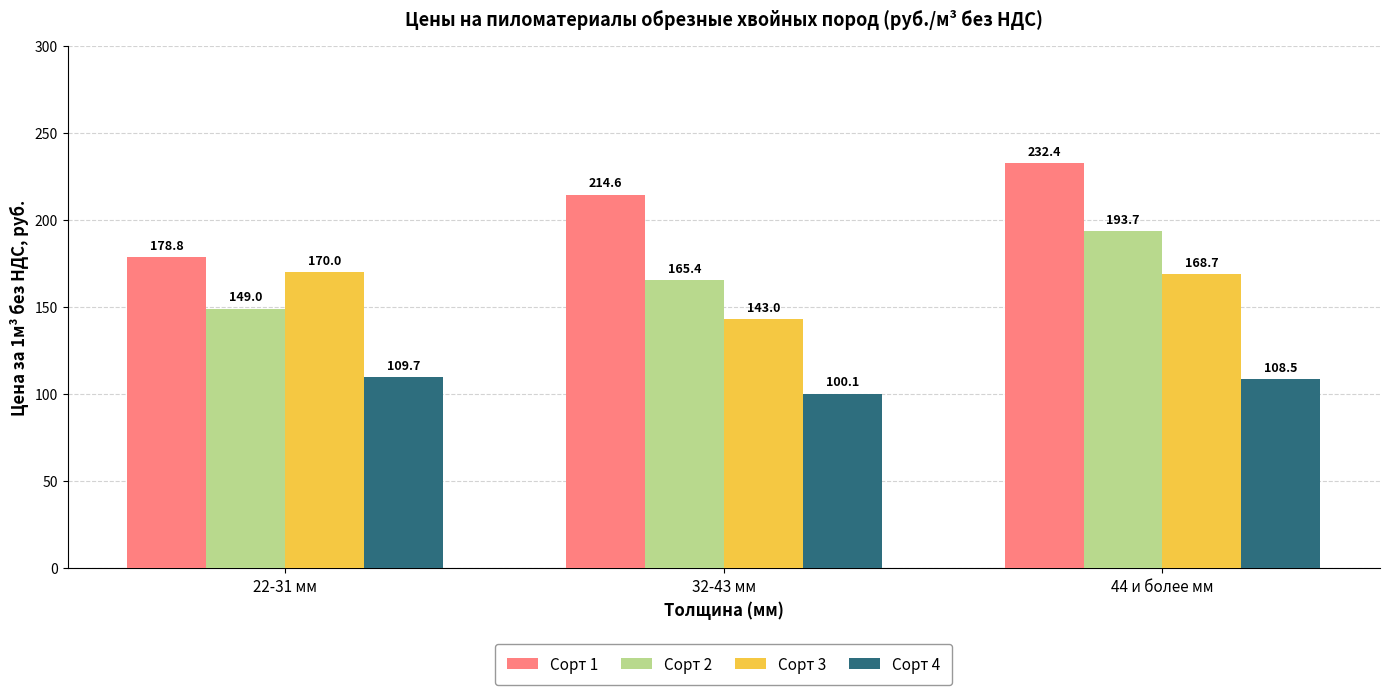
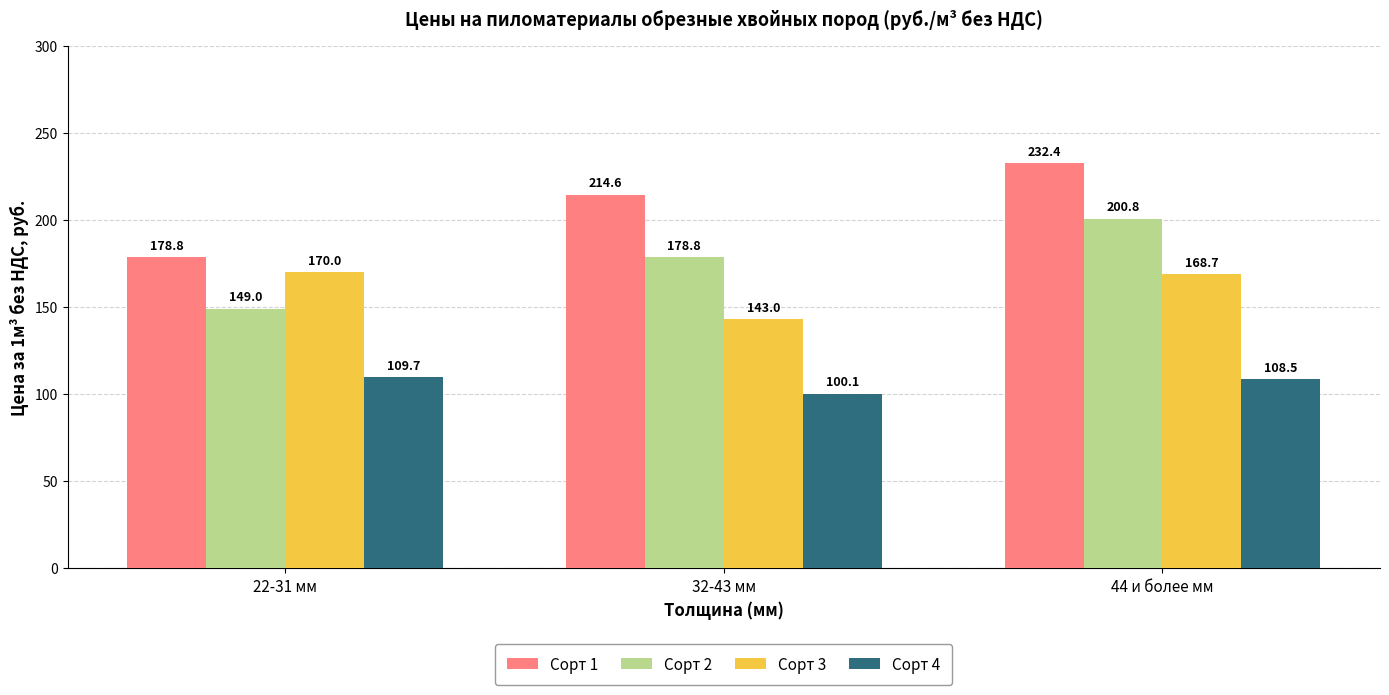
  {
    "Сорт 1": {
      "22-31 мм": 178.8,
      "32-43 мм": 214.6,
      "44 и более мм": 232.4
    },
    "Сорт 2": {
      "22-31 мм": 149.0,
-     "32-43 мм": 165.4,
-     "44 и более мм": 193.7
+     "32-43 мм": 178.8,
+     "44 и более мм": 200.8
    },
    "Сорт 3": {
      "22-31 мм": 170.0,
      "32-43 мм": 143.0,
      "44 и более мм": 168.7
    },
    "Сорт 4": {
      "22-31 мм": 109.7,
      "32-43 мм": 100.1,
      "44 и более мм": 108.5
    }
  }
